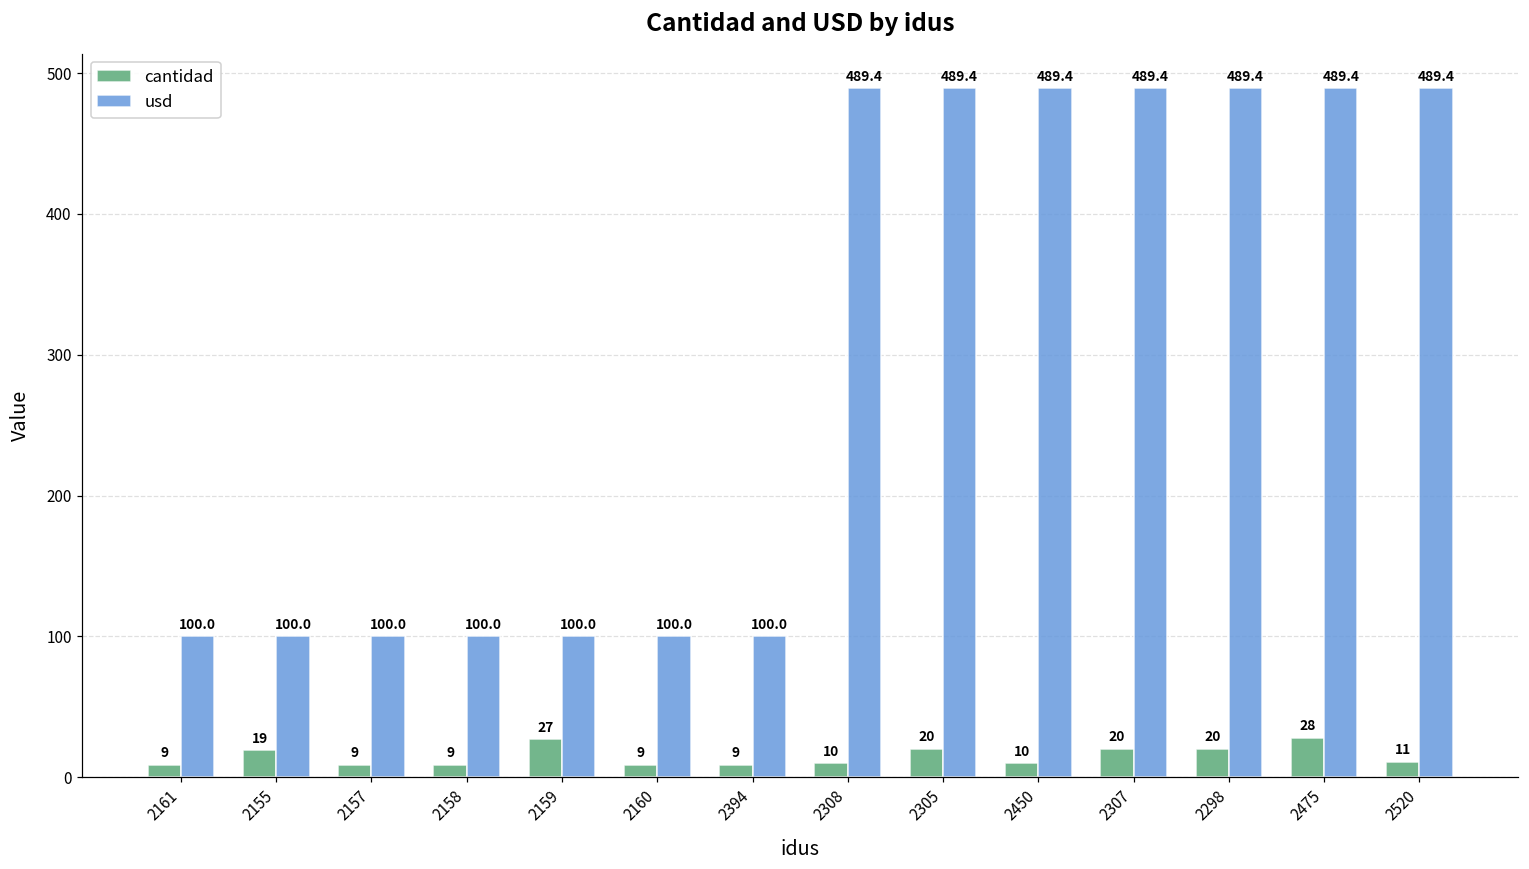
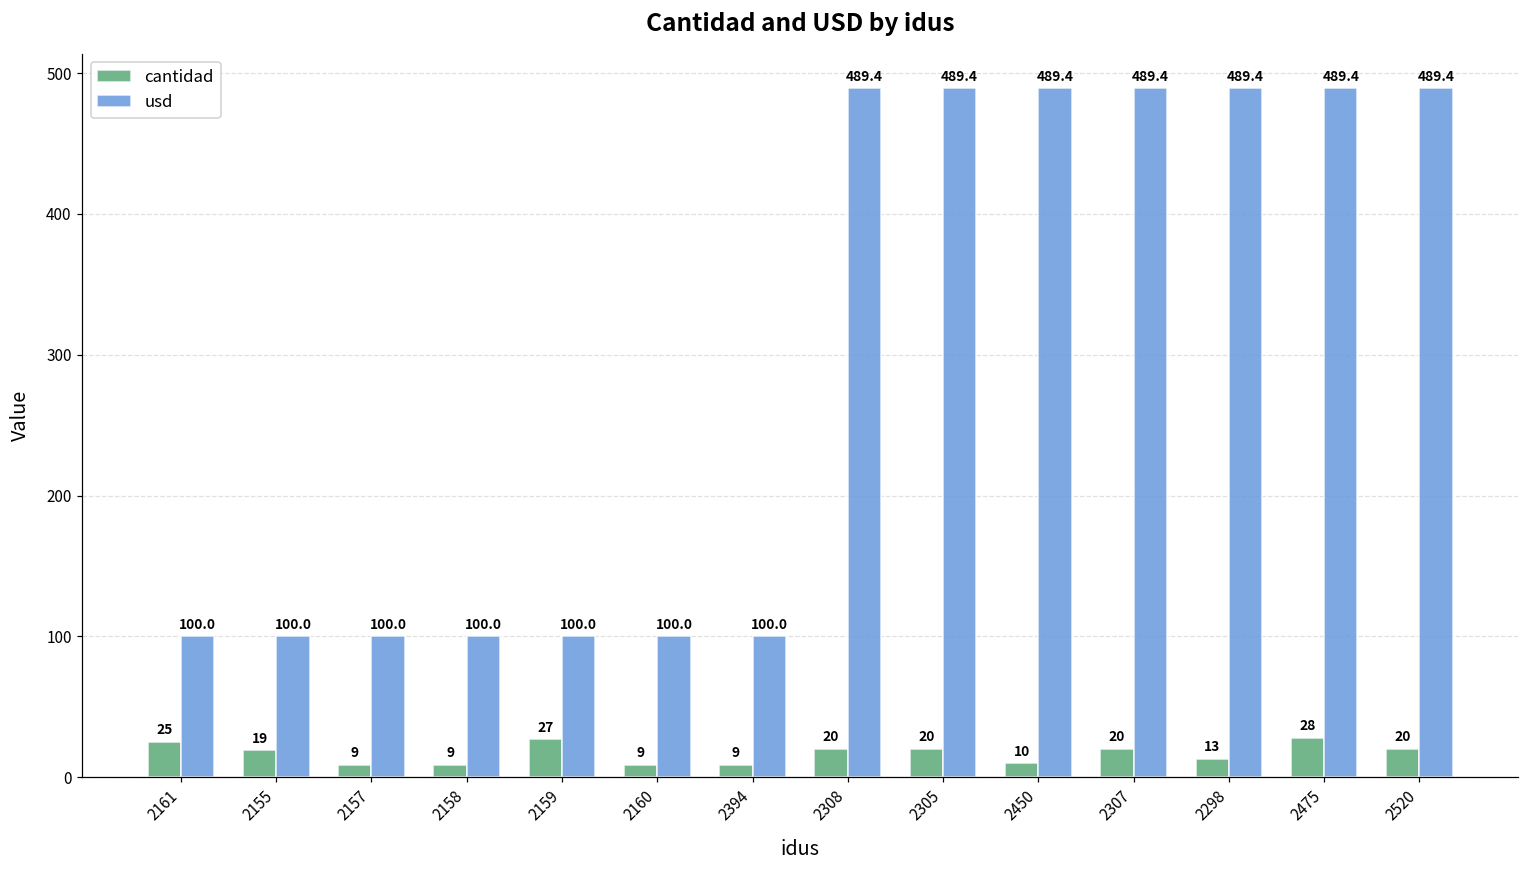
  {
    "cantidad": {
-     "2161": 9,
+     "2161": 25,
      "2155": 19,
      "2157": 9,
      "2158": 9,
      "2159": 27,
      "2160": 9,
      "2394": 9,
-     "2308": 10,
+     "2308": 20,
      "2305": 20,
      "2450": 10,
      "2307": 20,
-     "2298": 20,
+     "2298": 13,
      "2475": 28,
-     "2520": 11
+     "2520": 20
    },
    "usd": {
      "2161": 100.0,
      "2155": 100.0,
      "2157": 100.0,
      "2158": 100.0,
      "2159": 100.0,
      "2160": 100.0,
      "2394": 100.0,
      "2308": 489.4,
      "2305": 489.4,
      "2450": 489.4,
      "2307": 489.4,
      "2298": 489.4,
      "2475": 489.4,
      "2520": 489.4
    }
  }
